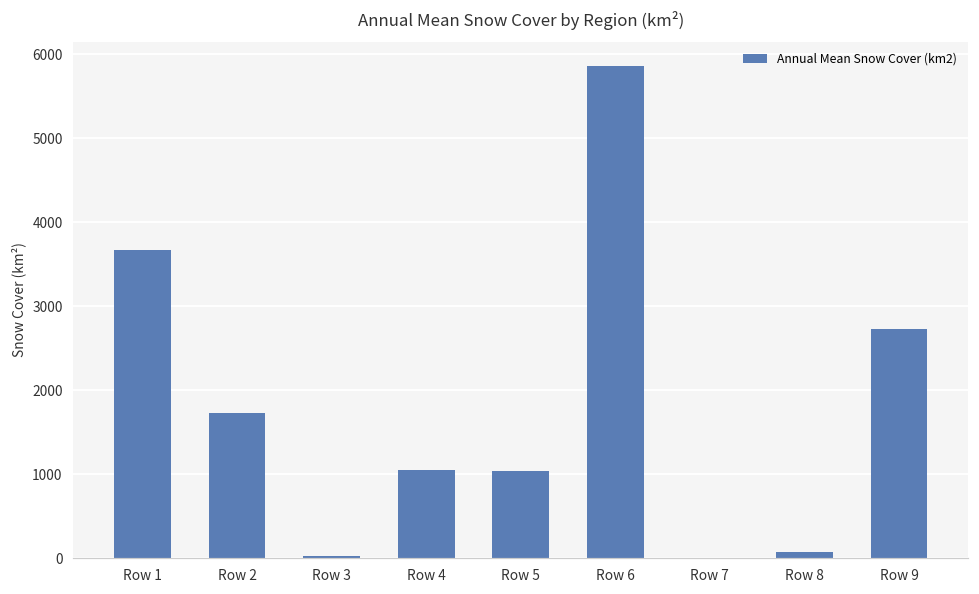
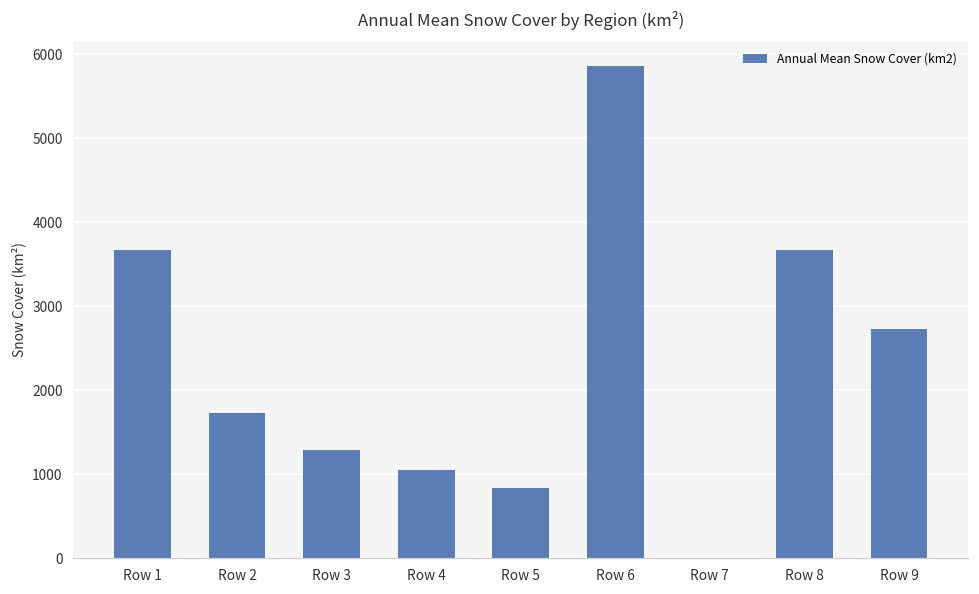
  {
    "Row 1": 3700,
    "Row 2": 1700,
-   "Row 3": 0,
+   "Row 3": 1300,
    "Row 4": 1100,
-   "Row 5": 1000,
+   "Row 5": 800,
    "Row 6": 5900,
    "Row 7": 0,
-   "Row 8": 100,
+   "Row 8": 3700,
    "Row 9": 2700
  }
